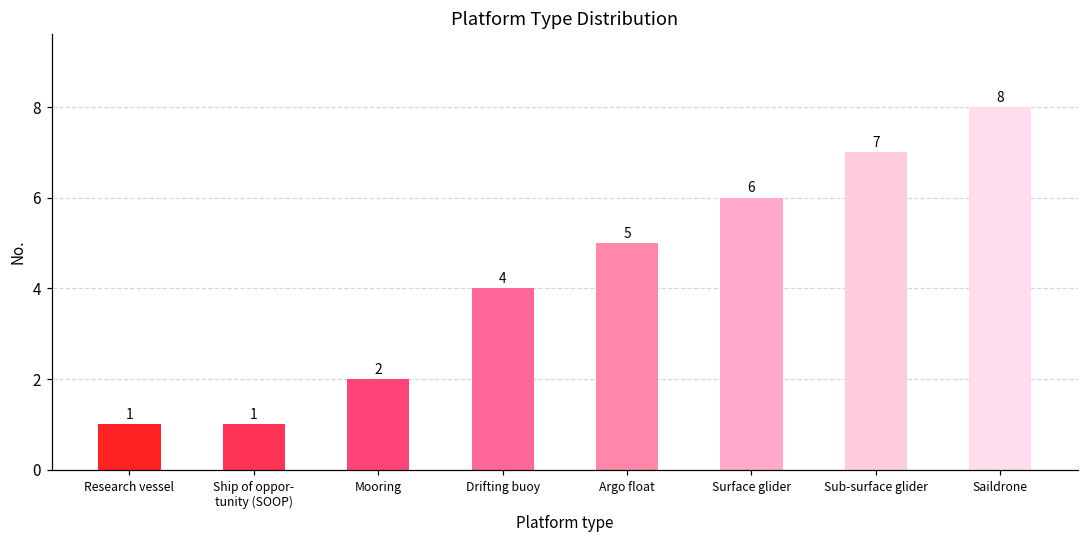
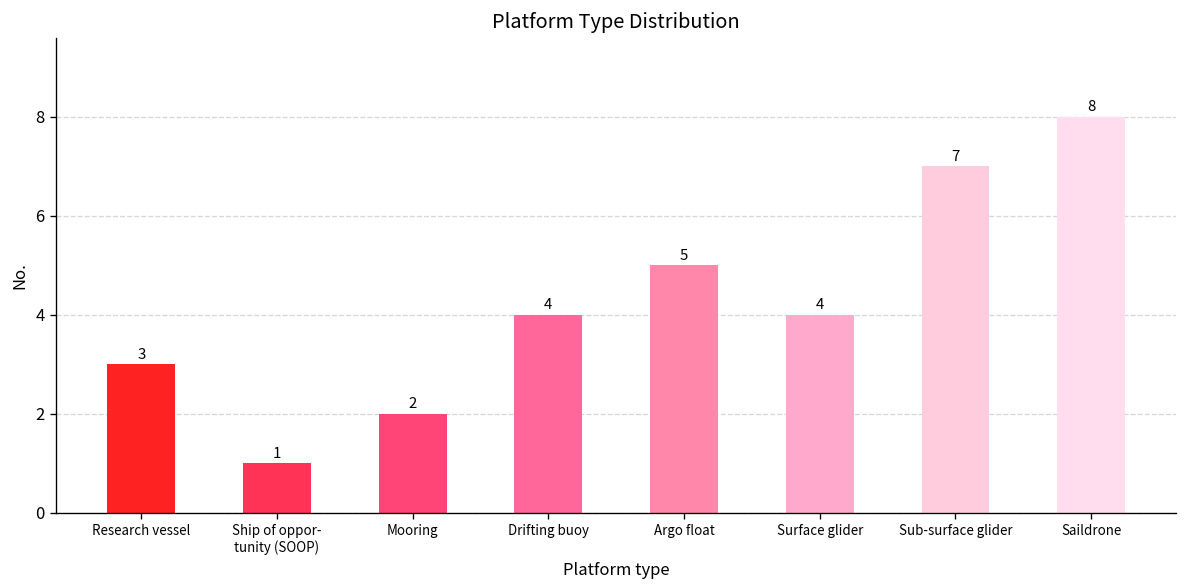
  {
-   "Research vessel": 1,
+   "Research vessel": 3,
    "Ship of oppor- tunity (SOOP)": 1,
    "Mooring": 2,
    "Drifting buoy": 4,
    "Argo float": 5,
-   "Surface glider": 6,
+   "Surface glider": 4,
    "Sub-surface glider": 7,
    "Saildrone": 8
  }
